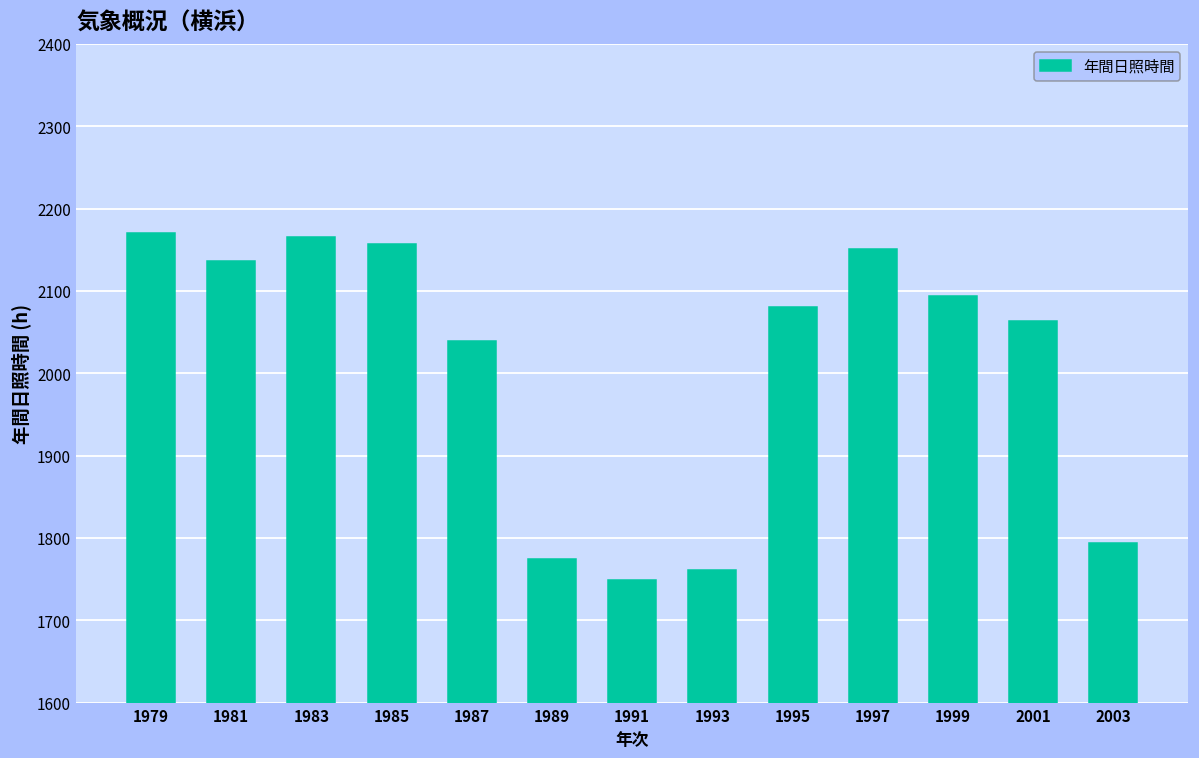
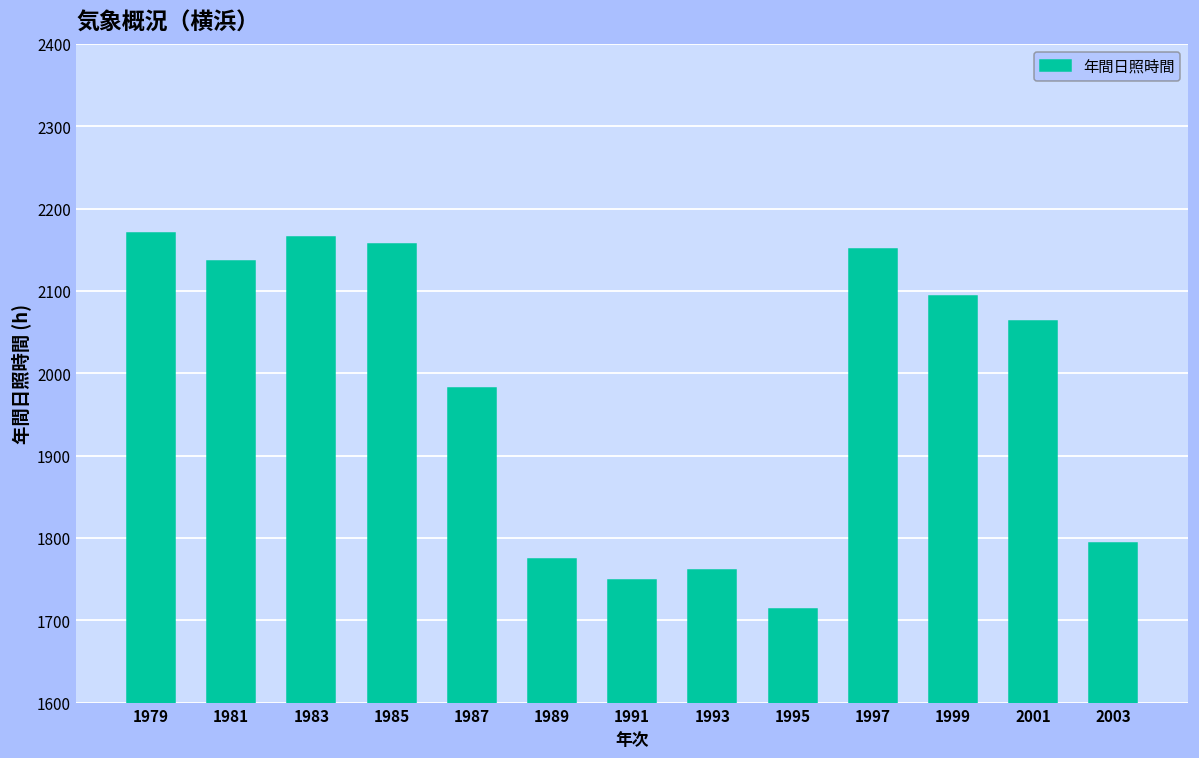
  {
    "1979": 2170,
    "1981": 2140,
    "1983": 2170,
    "1985": 2160,
-   "1987": 2040,
+   "1987": 1980,
    "1989": 1770,
    "1991": 1750,
    "1993": 1760,
-   "1995": 2080,
+   "1995": 1710,
    "1997": 2150,
    "1999": 2090,
    "2001": 2060,
    "2003": 1790
  }
